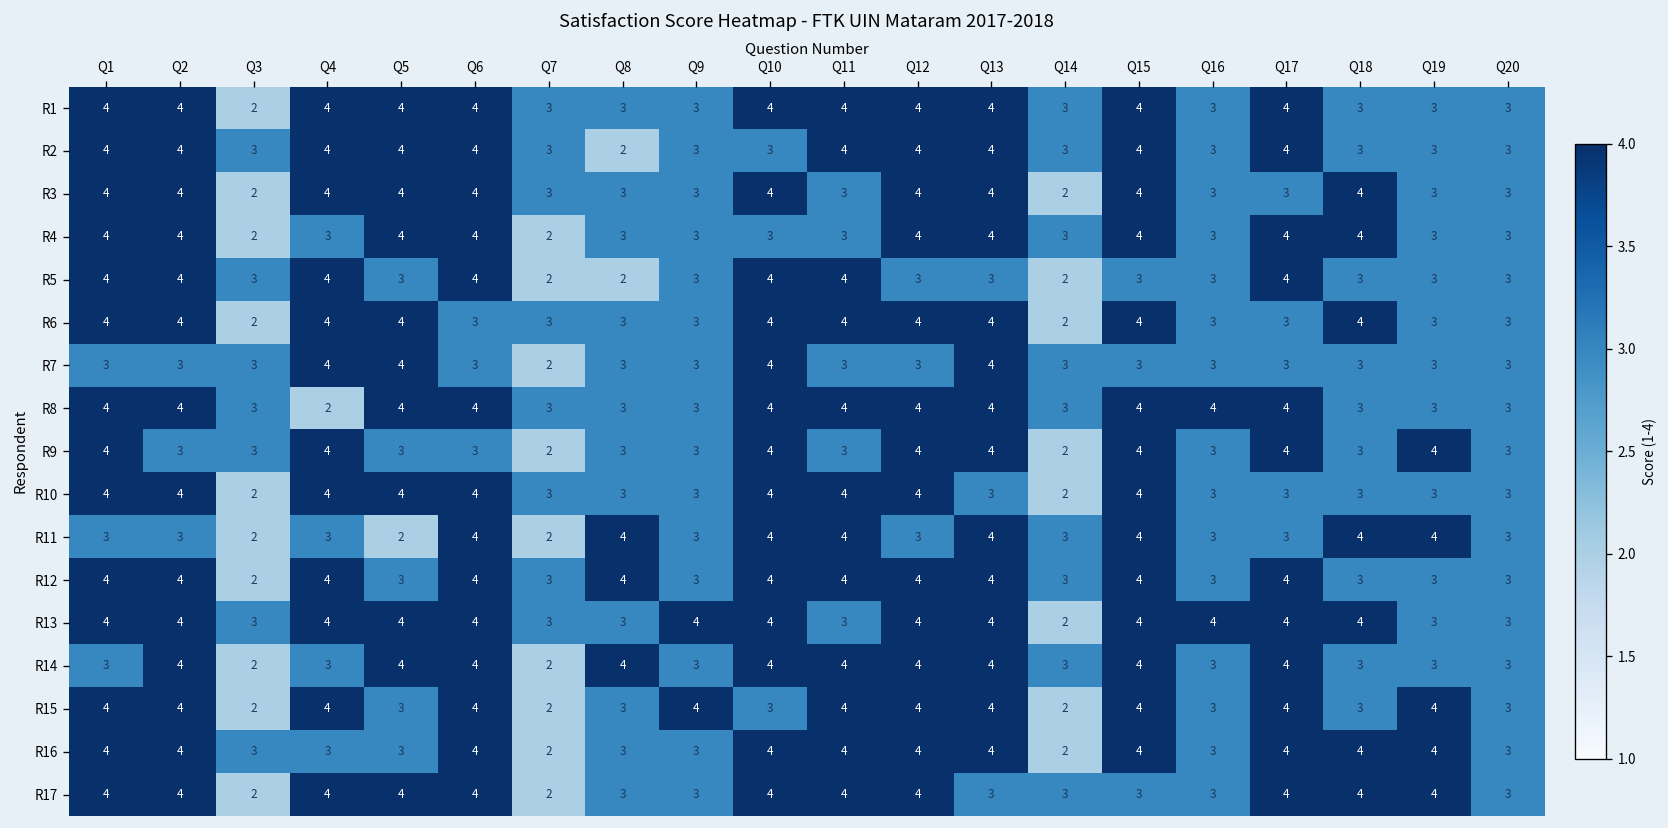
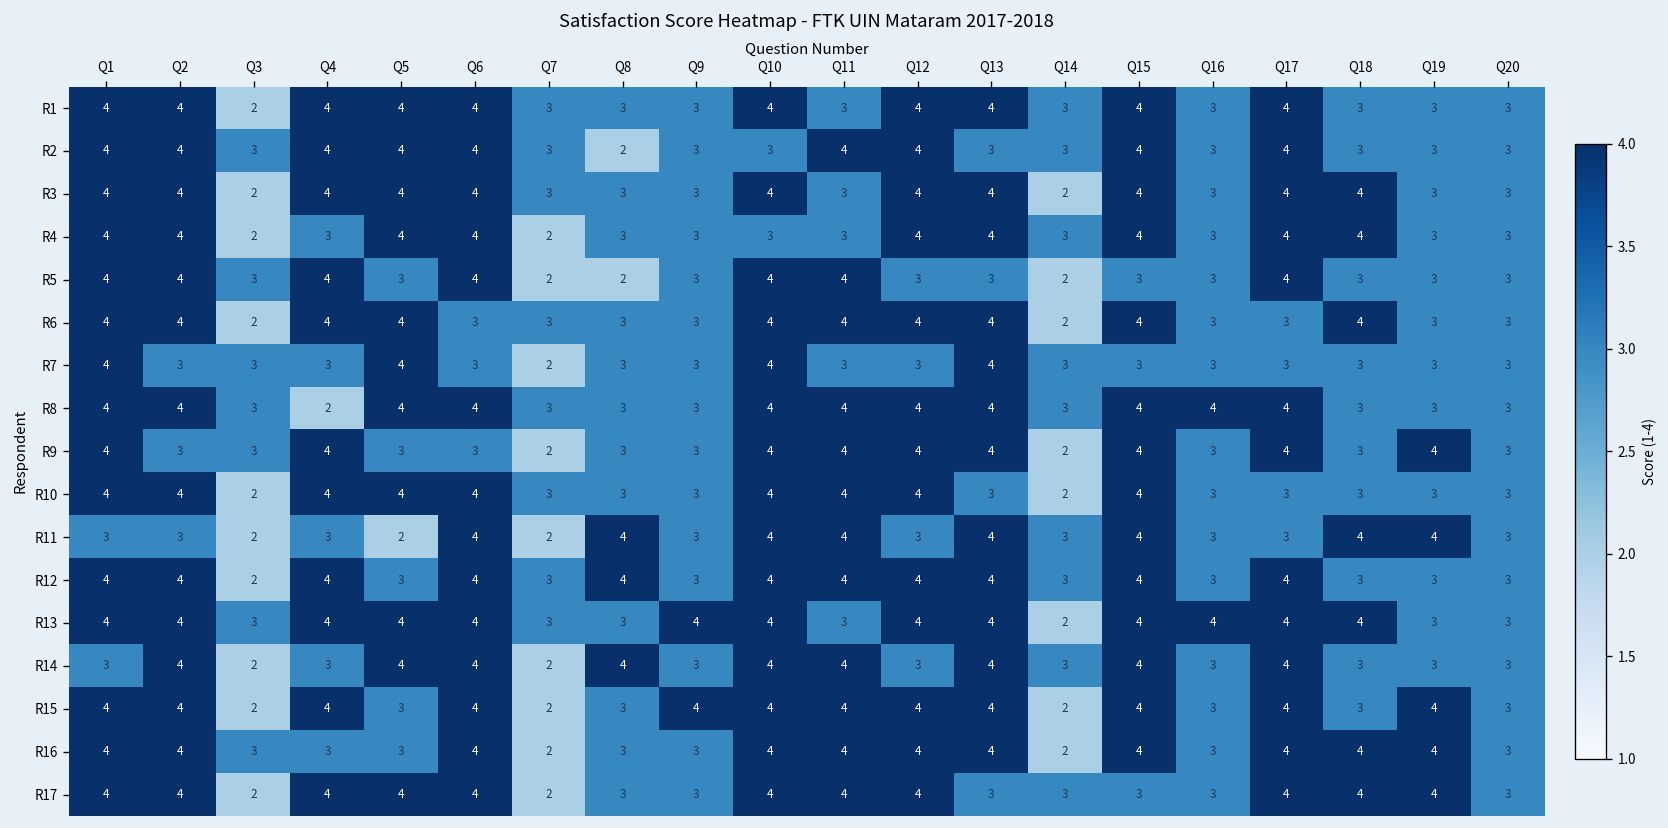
  {
    "R1": {
      "Q1": 4,
      "Q2": 4,
      "Q3": 2,
      "Q4": 4,
      "Q5": 4,
      "Q6": 4,
      "Q7": 3,
      "Q8": 3,
      "Q9": 3,
      "Q10": 4,
-     "Q11": 4,
+     "Q11": 3,
      "Q12": 4,
      "Q13": 4,
      "Q14": 3,
      "Q15": 4,
      "Q16": 3,
      "Q17": 4,
      "Q18": 3,
      "Q19": 3,
      "Q20": 3
    },
    "R2": {
      "Q1": 4,
      "Q2": 4,
      "Q3": 3,
      "Q4": 4,
      "Q5": 4,
      "Q6": 4,
      "Q7": 3,
      "Q8": 2,
      "Q9": 3,
      "Q10": 3,
      "Q11": 4,
      "Q12": 4,
-     "Q13": 4,
+     "Q13": 3,
      "Q14": 3,
      "Q15": 4,
      "Q16": 3,
      "Q17": 4,
      "Q18": 3,
      "Q19": 3,
      "Q20": 3
    },
    "R3": {
      "Q1": 4,
      "Q2": 4,
      "Q3": 2,
      "Q4": 4,
      "Q5": 4,
      "Q6": 4,
      "Q7": 3,
      "Q8": 3,
      "Q9": 3,
      "Q10": 4,
      "Q11": 3,
      "Q12": 4,
      "Q13": 4,
      "Q14": 2,
      "Q15": 4,
      "Q16": 3,
-     "Q17": 3,
+     "Q17": 4,
      "Q18": 4,
      "Q19": 3,
      "Q20": 3
    },
    "R7": {
-     "Q1": 3,
+     "Q1": 4,
      "Q2": 3,
      "Q3": 3,
-     "Q4": 4,
+     "Q4": 3,
      "Q5": 4,
      "Q6": 3,
      "Q7": 2,
      "Q8": 3,
      "Q9": 3,
      "Q10": 4,
      "Q11": 3,
      "Q12": 3,
      "Q13": 4,
      "Q14": 3,
      "Q15": 3,
      "Q16": 3,
      "Q17": 3,
      "Q18": 3,
      "Q19": 3,
      "Q20": 3
    },
    "R9": {
      "Q1": 4,
      "Q2": 3,
      "Q3": 3,
      "Q4": 4,
      "Q5": 3,
      "Q6": 3,
      "Q7": 2,
      "Q8": 3,
      "Q9": 3,
      "Q10": 4,
-     "Q11": 3,
+     "Q11": 4,
      "Q12": 4,
      "Q13": 4,
      "Q14": 2,
      "Q15": 4,
      "Q16": 3,
      "Q17": 4,
      "Q18": 3,
      "Q19": 4,
      "Q20": 3
    },
    "R14": {
      "Q1": 3,
      "Q2": 4,
      "Q3": 2,
      "Q4": 3,
      "Q5": 4,
      "Q6": 4,
      "Q7": 2,
      "Q8": 4,
      "Q9": 3,
      "Q10": 4,
      "Q11": 4,
-     "Q12": 4,
+     "Q12": 3,
      "Q13": 4,
      "Q14": 3,
      "Q15": 4,
      "Q16": 3,
      "Q17": 4,
      "Q18": 3,
      "Q19": 3,
      "Q20": 3
    },
    "R15": {
      "Q1": 4,
      "Q2": 4,
      "Q3": 2,
      "Q4": 4,
      "Q5": 3,
      "Q6": 4,
      "Q7": 2,
      "Q8": 3,
      "Q9": 4,
-     "Q10": 3,
+     "Q10": 4,
      "Q11": 4,
      "Q12": 4,
      "Q13": 4,
      "Q14": 2,
      "Q15": 4,
      "Q16": 3,
      "Q17": 4,
      "Q18": 3,
      "Q19": 4,
      "Q20": 3
    }
  }
